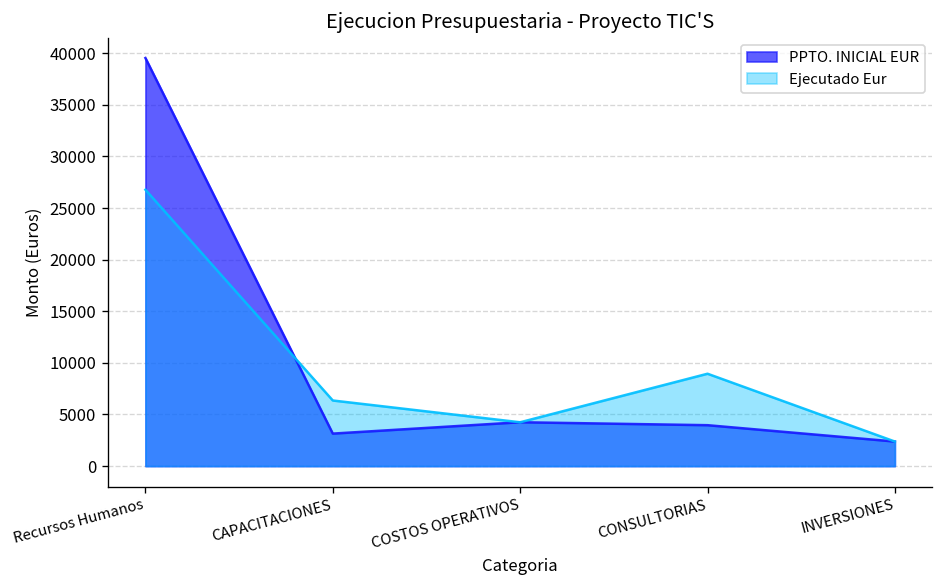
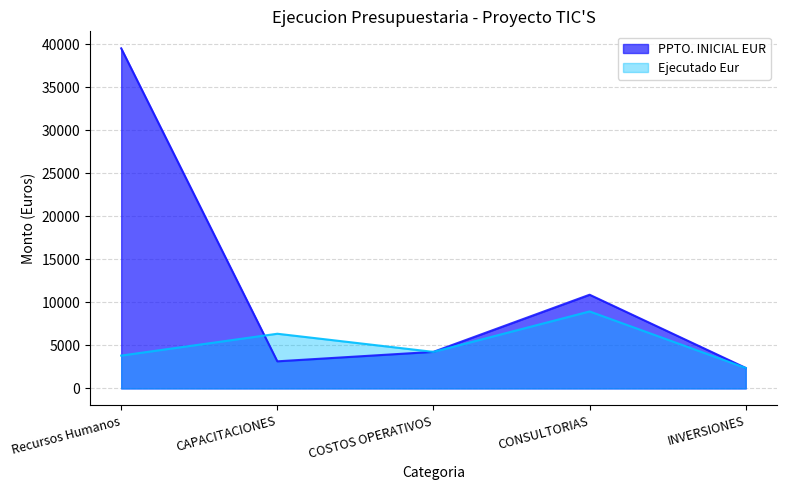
  {
    "PPTO. INICIAL EUR": {
      "Recursos Humanos": 40000,
      "CAPACITACIONES": 3000,
-     "CONSULTORIAS": 4000
+     "CONSULTORIAS": 11000
    },
    "Ejecutado Eur": {
-     "Recursos Humanos": 27000,
+     "Recursos Humanos": 4000,
      "CAPACITACIONES": 6000,
      "CONSULTORIAS": 9000
    }
  }
